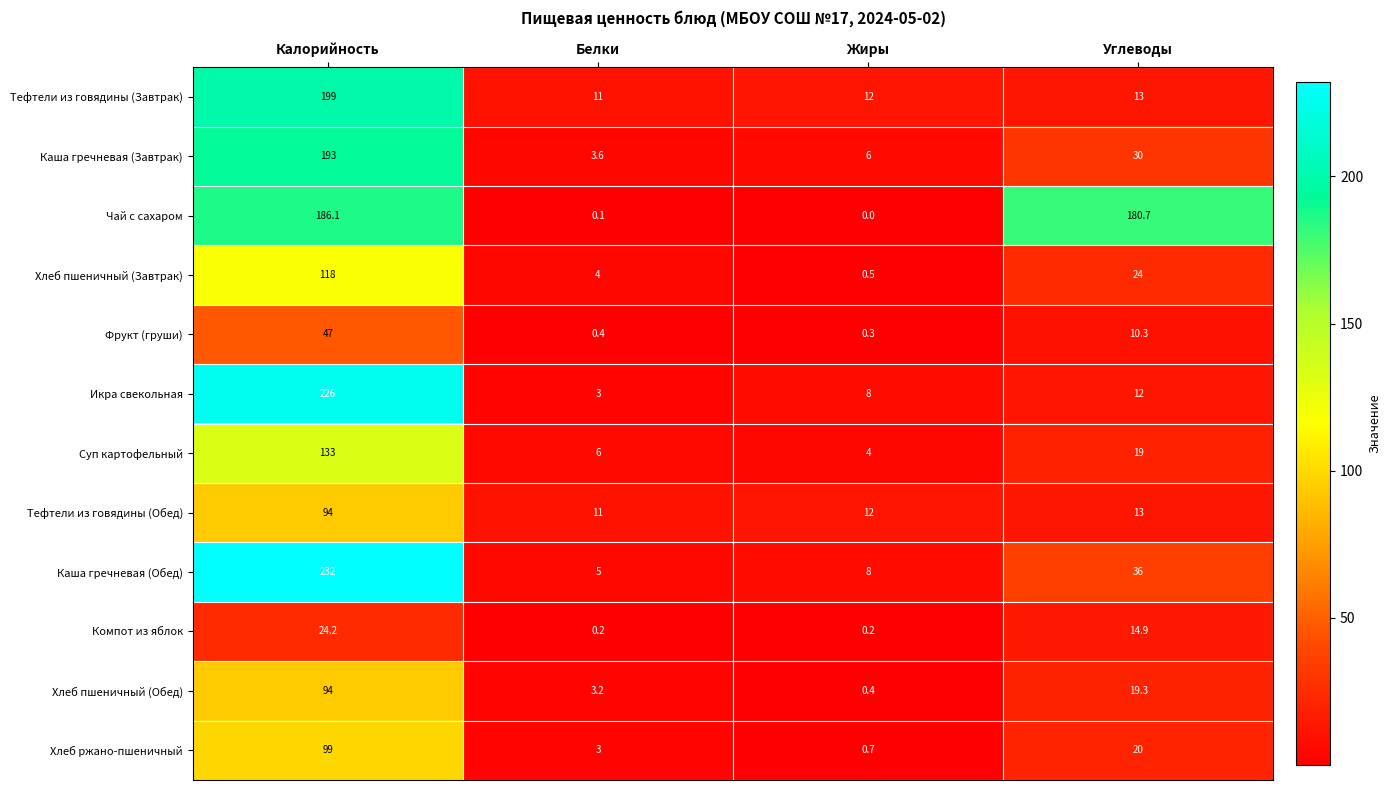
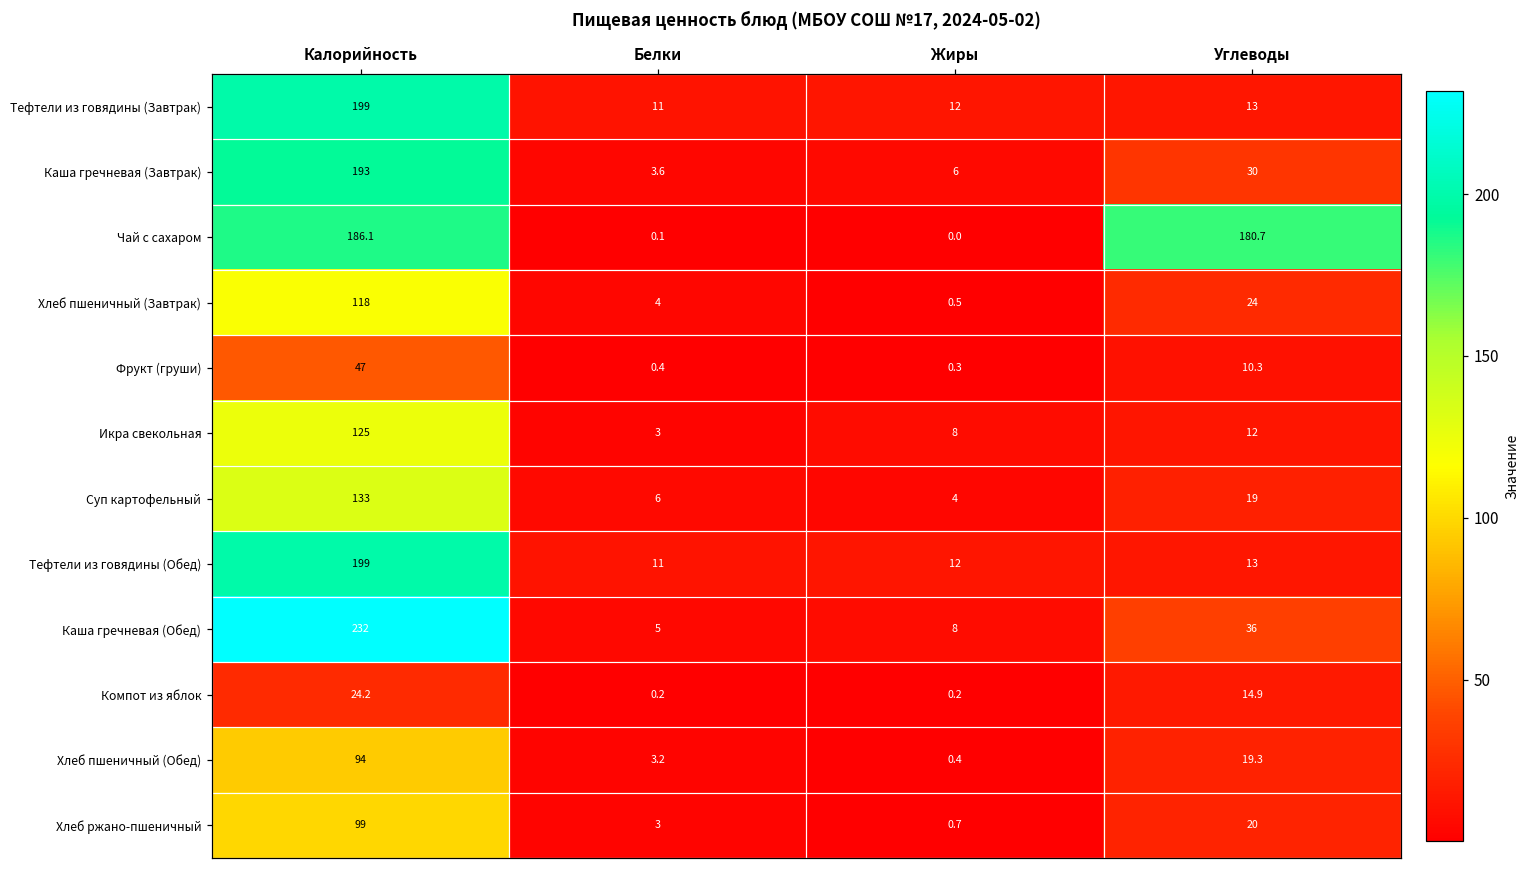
  {
    "Тефтели из говядины (Завтрак)": {
      "Калорийность": 199,
      "Белки": 11,
      "Жиры": 12,
      "Углеводы": 13
    },
    "Каша гречневая (Завтрак)": {
      "Калорийность": 193,
      "Белки": 3.6,
      "Жиры": 6,
      "Углеводы": 30
    },
    "Чай с сахаром": {
      "Калорийность": 186.1,
      "Белки": 0.1,
      "Жиры": 0.0,
      "Углеводы": 180.7
    },
    "Хлеб пшеничный (Завтрак)": {
      "Калорийность": 118,
      "Белки": 4,
      "Жиры": 0.5,
      "Углеводы": 24
    },
    "Фрукт (груши)": {
      "Калорийность": 47,
      "Белки": 0.4,
      "Жиры": 0.3,
      "Углеводы": 10.3
    },
    "Икра свекольная": {
-     "Калорийность": 226,
+     "Калорийность": 125,
      "Белки": 3,
      "Жиры": 8,
      "Углеводы": 12
    },
    "Суп картофельный": {
      "Калорийность": 133,
      "Белки": 6,
      "Жиры": 4,
      "Углеводы": 19
    },
    "Тефтели из говядины (Обед)": {
-     "Калорийность": 94,
+     "Калорийность": 199,
      "Белки": 11,
      "Жиры": 12,
      "Углеводы": 13
    },
    "Каша гречневая (Обед)": {
      "Калорийность": 232,
      "Белки": 5,
      "Жиры": 8,
      "Углеводы": 36
    },
    "Компот из яблок": {
      "Калорийность": 24.2,
      "Белки": 0.2,
      "Жиры": 0.2,
      "Углеводы": 14.9
    },
    "Хлеб пшеничный (Обед)": {
      "Калорийность": 94,
      "Белки": 3.2,
      "Жиры": 0.4,
      "Углеводы": 19.3
    },
    "Хлеб ржано-пшеничный": {
      "Калорийность": 99,
      "Белки": 3,
      "Жиры": 0.7,
      "Углеводы": 20
    }
  }
